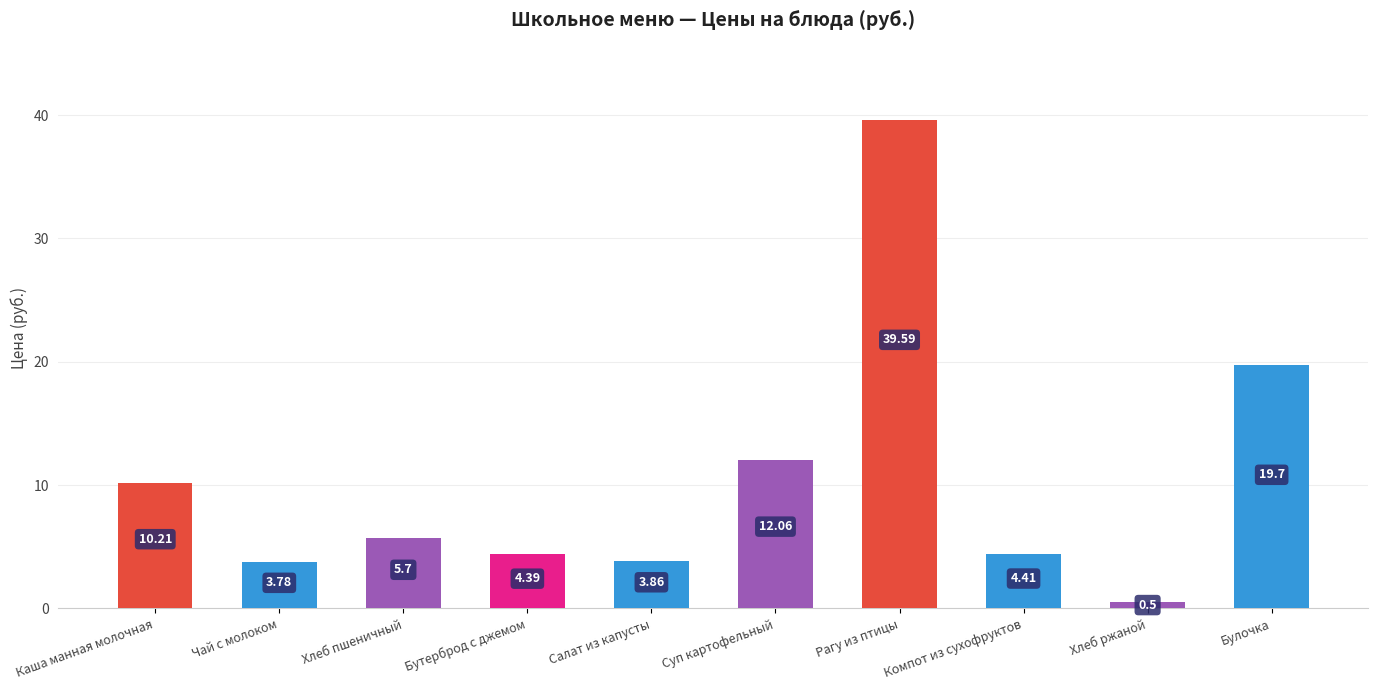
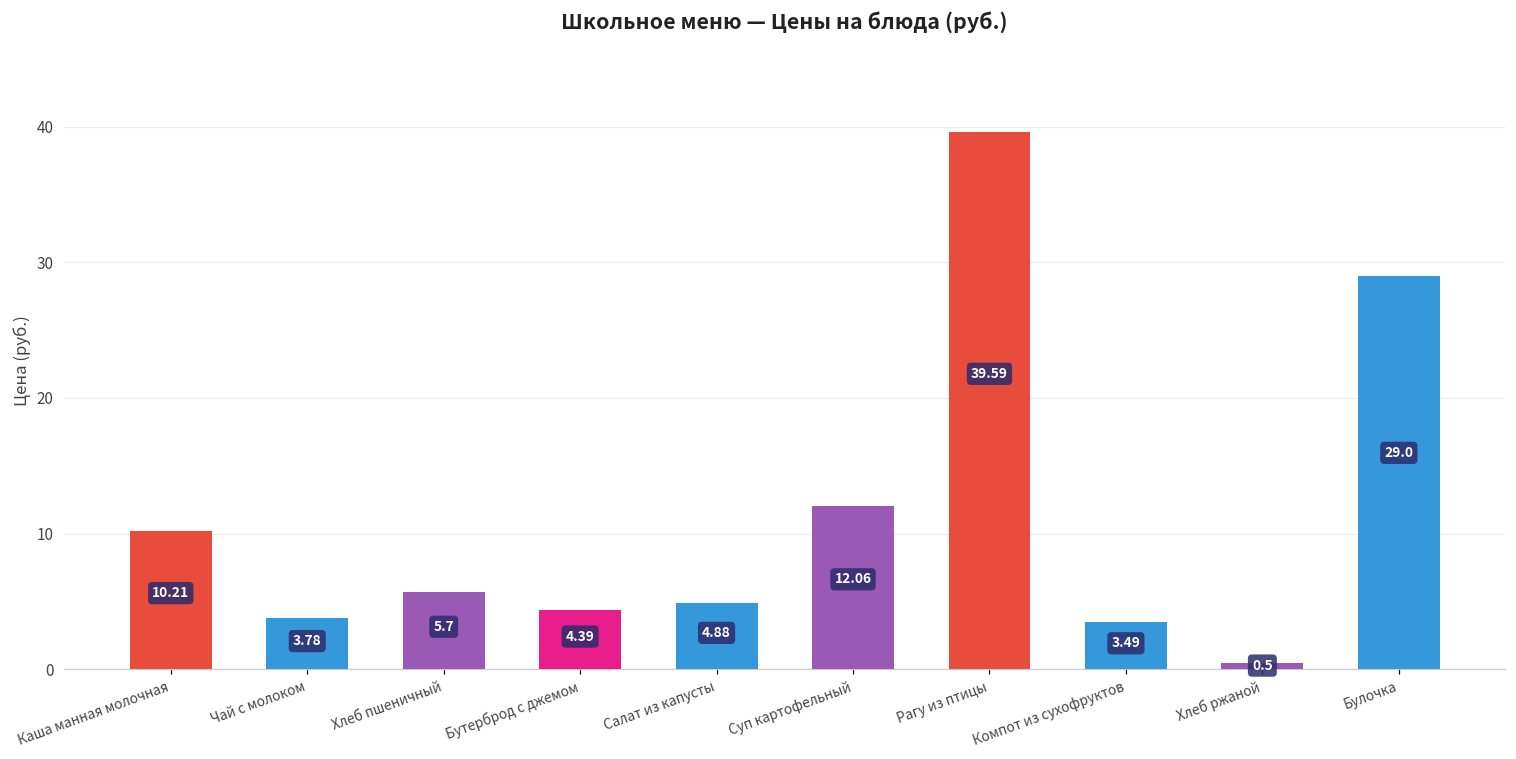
  {
-   "Салат из капусты": 3.86,
-   "Компот из сухофруктов": 4.41,
-   "Булочка": 19.7
+   "Салат из капусты": 4.88,
+   "Компот из сухофруктов": 3.49,
+   "Булочка": 29.0
  }
